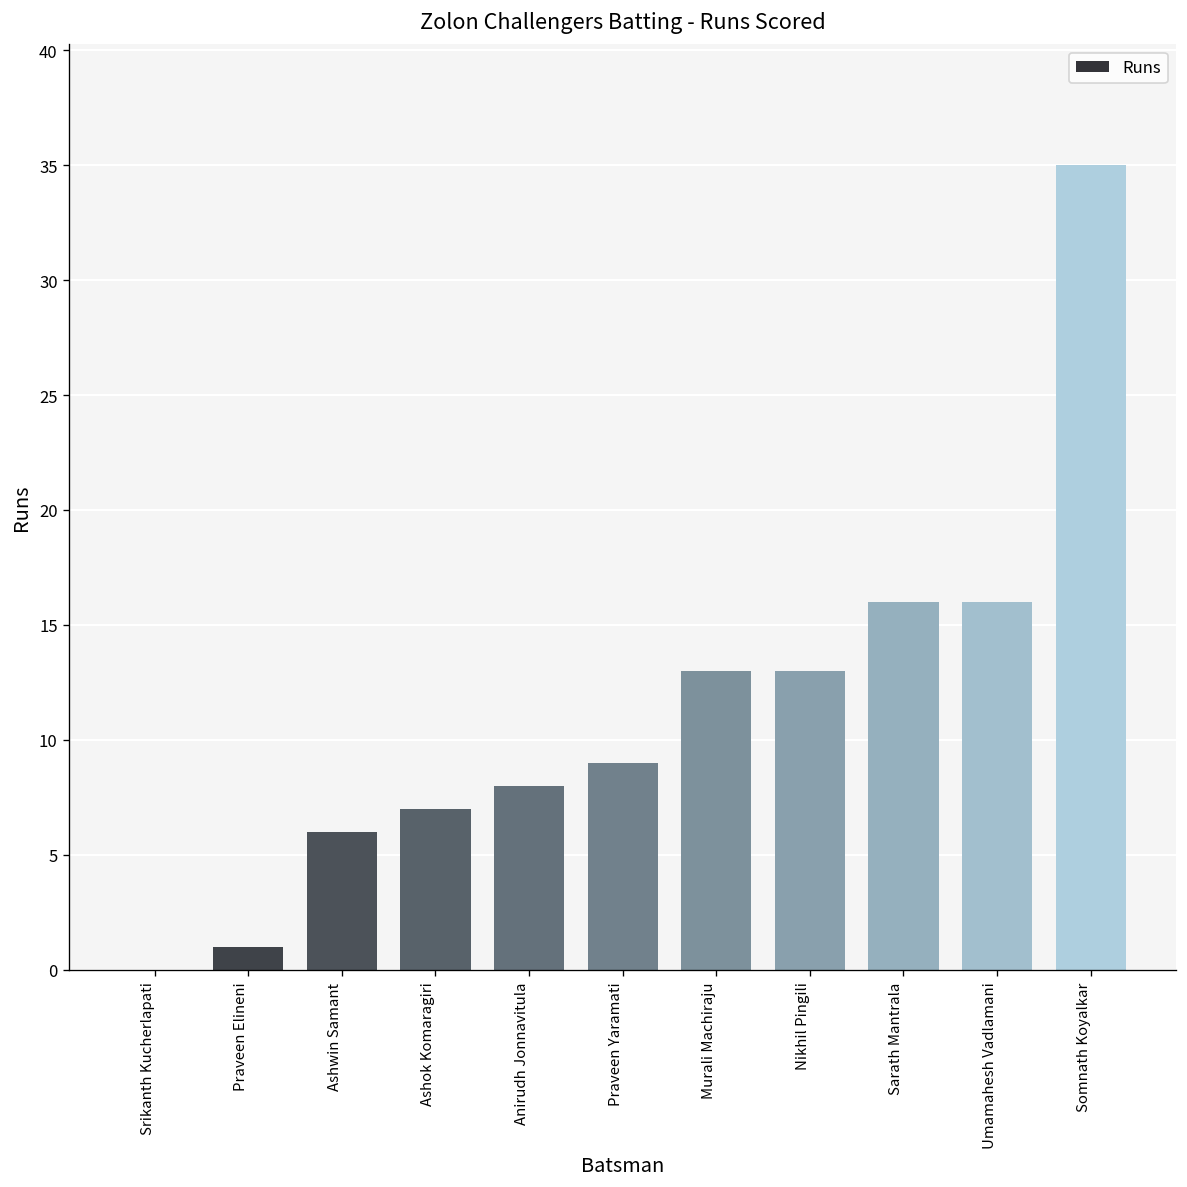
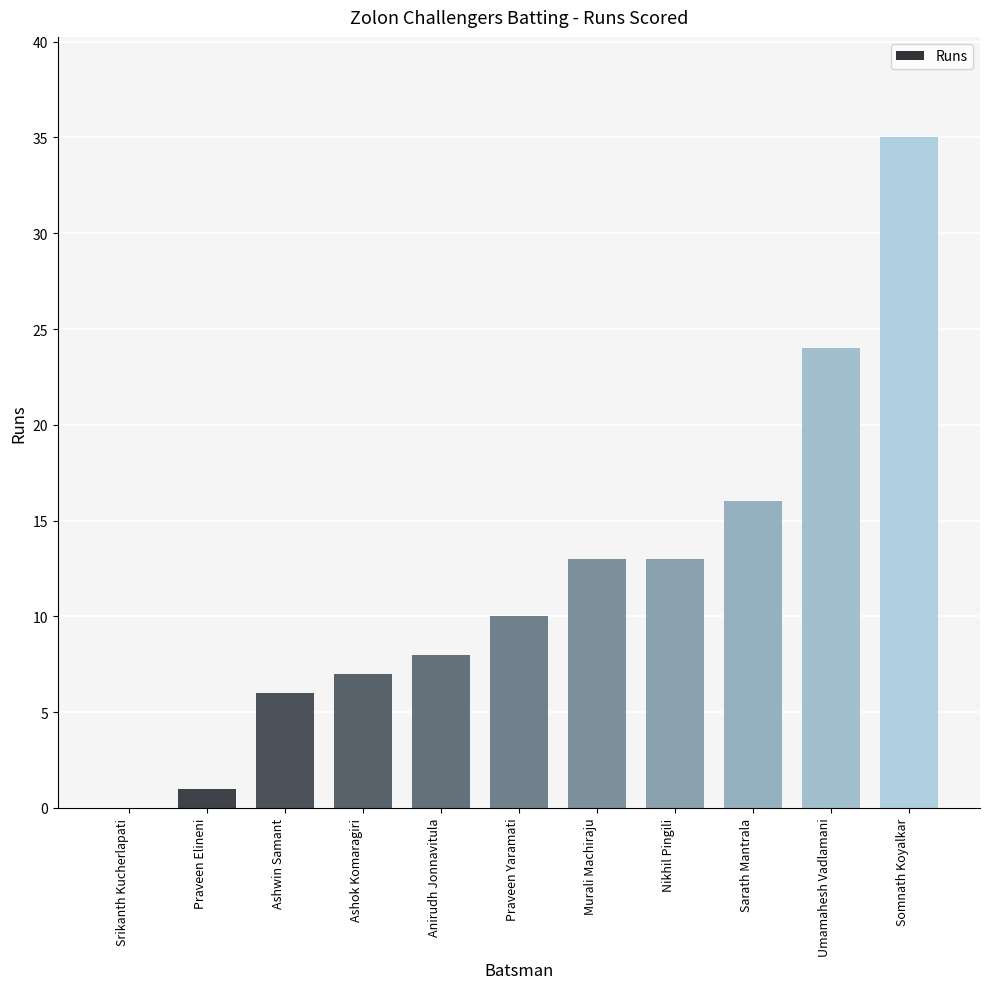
  {
    "Srikanth Kucherlapati": 0,
    "Praveen Elineni": 1,
    "Ashwin Samant": 6,
    "Ashok Komaragiri": 7,
    "Anirudh Jonnavitula": 8,
-   "Praveen Yaramati": 9,
+   "Praveen Yaramati": 10,
    "Murali Machiraju": 13,
    "Nikhil Pingili": 13,
    "Sarath Mantrala": 16,
-   "Umamahesh Vadlamani": 16,
+   "Umamahesh Vadlamani": 24,
    "Somnath Koyalkar": 35
  }
